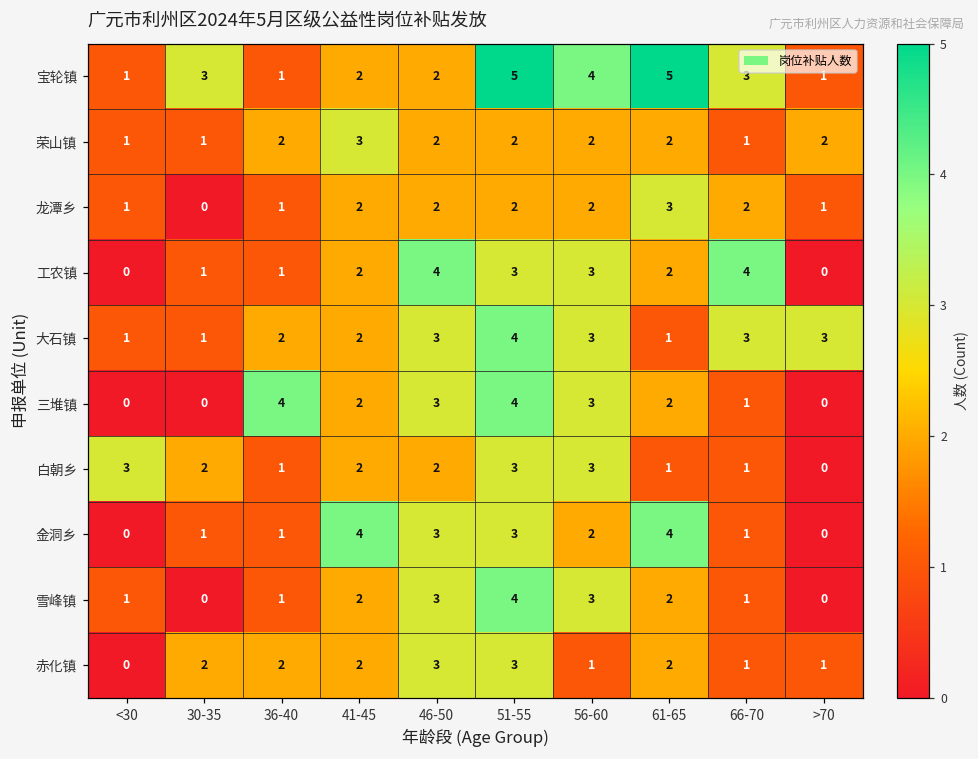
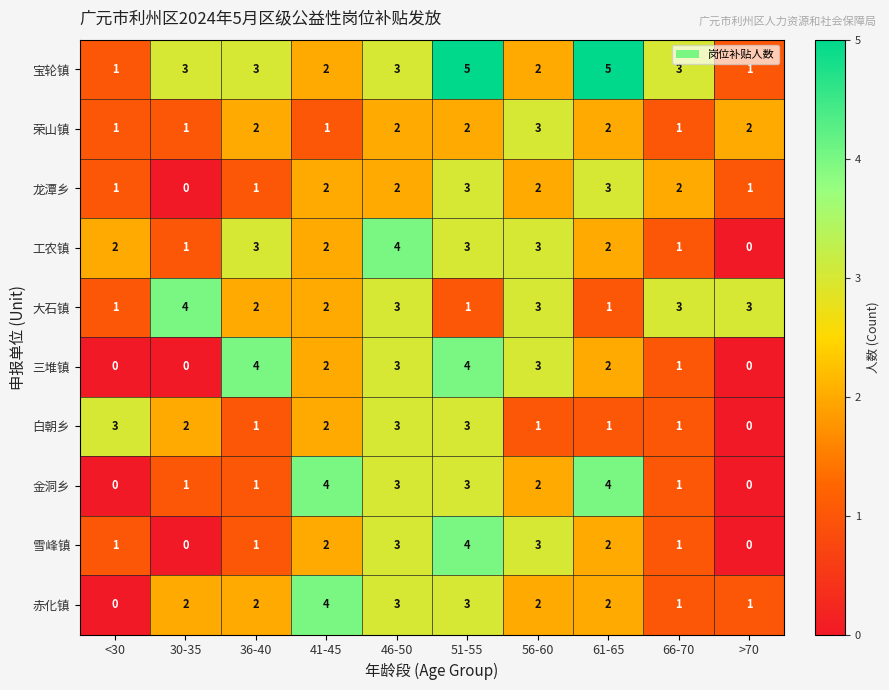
  {
    "宝轮镇": {
      "<30": 1,
      "30-35": 3,
-     "36-40": 1,
+     "36-40": 3,
      "41-45": 2,
-     "46-50": 2,
+     "46-50": 3,
      "51-55": 5,
-     "56-60": 4,
+     "56-60": 2,
      "61-65": 5
    },
    "荣山镇": {
      "<30": 1,
      "30-35": 1,
      "36-40": 2,
-     "41-45": 3,
+     "41-45": 1,
      "46-50": 2,
      "51-55": 2,
-     "56-60": 2,
+     "56-60": 3,
      "61-65": 2,
      "66-70": 1,
      ">70": 2
    },
    "龙潭乡": {
      "<30": 1,
      "30-35": 0,
      "36-40": 1,
      "41-45": 2,
      "46-50": 2,
-     "51-55": 2,
+     "51-55": 3,
      "56-60": 2,
      "61-65": 3,
      "66-70": 2,
      ">70": 1
    },
    "工农镇": {
-     "<30": 0,
+     "<30": 2,
      "30-35": 1,
-     "36-40": 1,
+     "36-40": 3,
      "41-45": 2,
      "46-50": 4,
      "51-55": 3,
      "56-60": 3,
      "61-65": 2,
-     "66-70": 4,
+     "66-70": 1,
      ">70": 0
    },
    "大石镇": {
      "<30": 1,
-     "30-35": 1,
+     "30-35": 4,
      "36-40": 2,
      "41-45": 2,
      "46-50": 3,
-     "51-55": 4,
+     "51-55": 1,
      "56-60": 3,
      "61-65": 1,
      "66-70": 3,
      ">70": 3
    },
    "三堆镇": {
      "<30": 0,
      "30-35": 0,
      "36-40": 4,
      "41-45": 2,
      "46-50": 3,
      "51-55": 4,
      "56-60": 3,
      "61-65": 2,
      "66-70": 1,
      ">70": 0
    },
    "白朝乡": {
      "<30": 3,
      "30-35": 2,
      "36-40": 1,
      "41-45": 2,
-     "46-50": 2,
+     "46-50": 3,
      "51-55": 3,
-     "56-60": 3,
+     "56-60": 1,
      "61-65": 1,
      "66-70": 1,
      ">70": 0
    },
    "金洞乡": {
      "<30": 0,
      "30-35": 1,
      "36-40": 1,
      "41-45": 4,
      "46-50": 3,
      "51-55": 3,
      "56-60": 2,
      "61-65": 4,
      "66-70": 1,
      ">70": 0
    },
    "雪峰镇": {
      "<30": 1,
      "30-35": 0,
      "36-40": 1,
      "41-45": 2,
      "46-50": 3,
      "51-55": 4,
      "56-60": 3,
      "61-65": 2,
      "66-70": 1,
      ">70": 0
    },
    "赤化镇": {
      "<30": 0,
      "30-35": 2,
      "36-40": 2,
-     "41-45": 2,
+     "41-45": 4,
      "46-50": 3,
      "51-55": 3,
-     "56-60": 1,
+     "56-60": 2,
      "61-65": 2,
      "66-70": 1,
      ">70": 1
    }
  }
